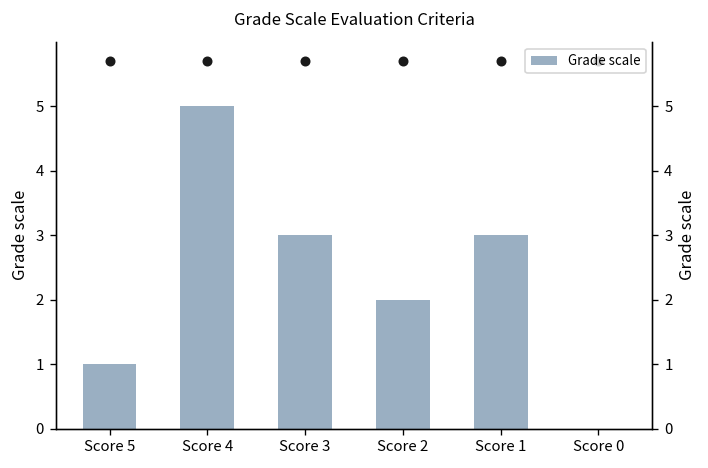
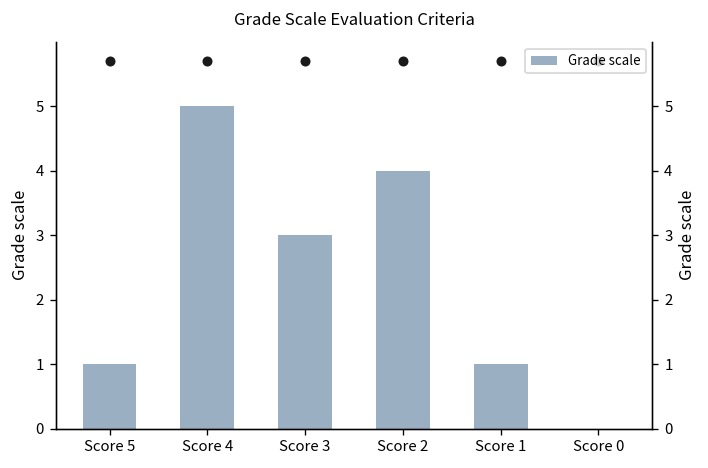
  {
    "Grade scale": {
      "Score 5": 1,
      "Score 4": 5,
      "Score 3": 3,
-     "Score 2": 2,
-     "Score 1": 3,
+     "Score 2": 4,
+     "Score 1": 1,
      "Score 0": 0
    }
  }
